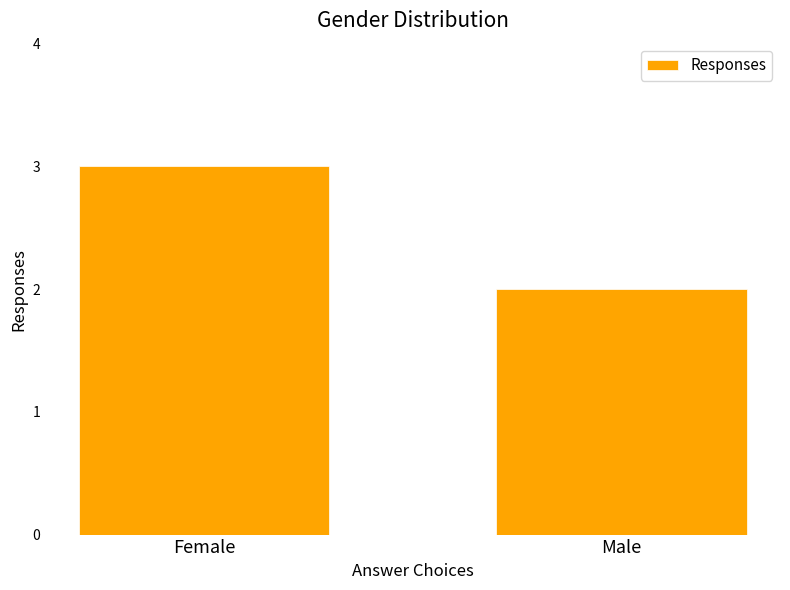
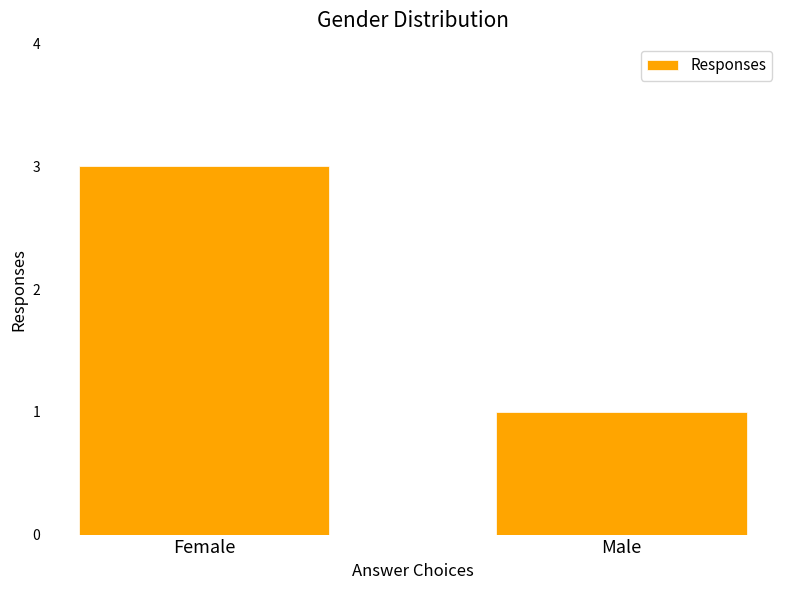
  {
    "Female": 3,
-   "Male": 2
+   "Male": 1
  }
